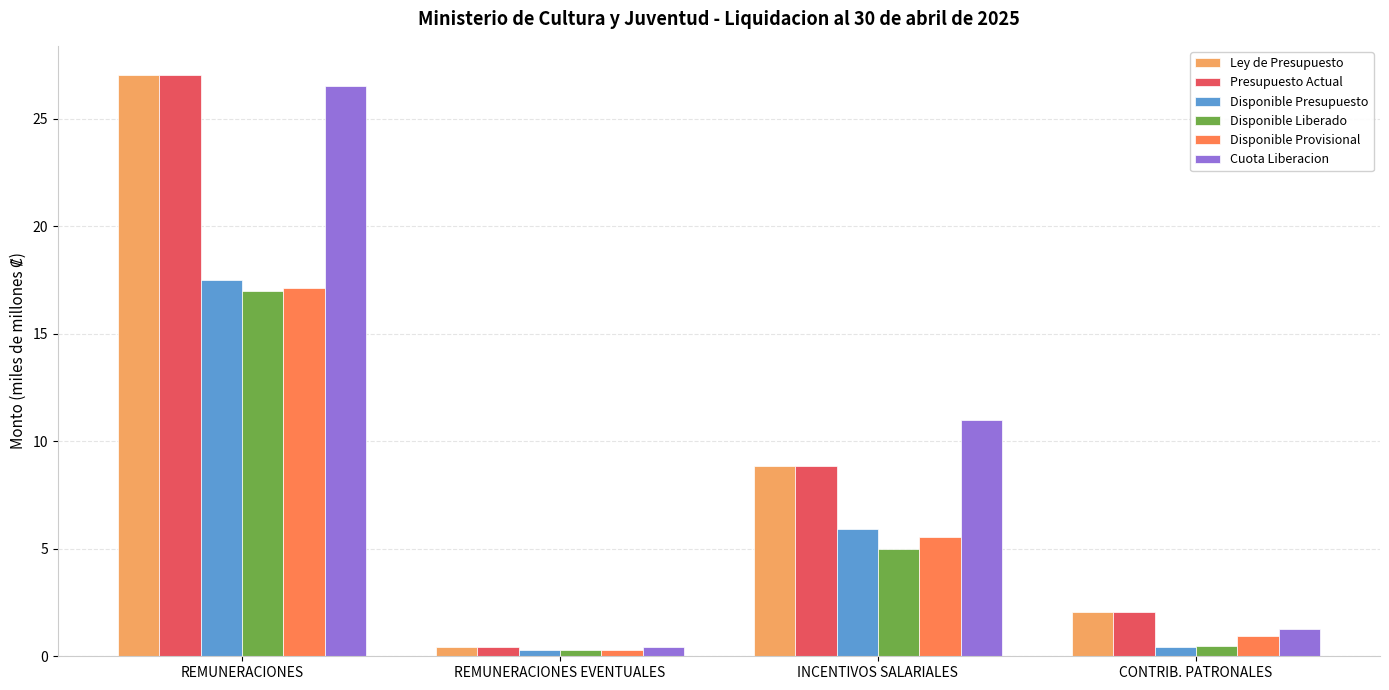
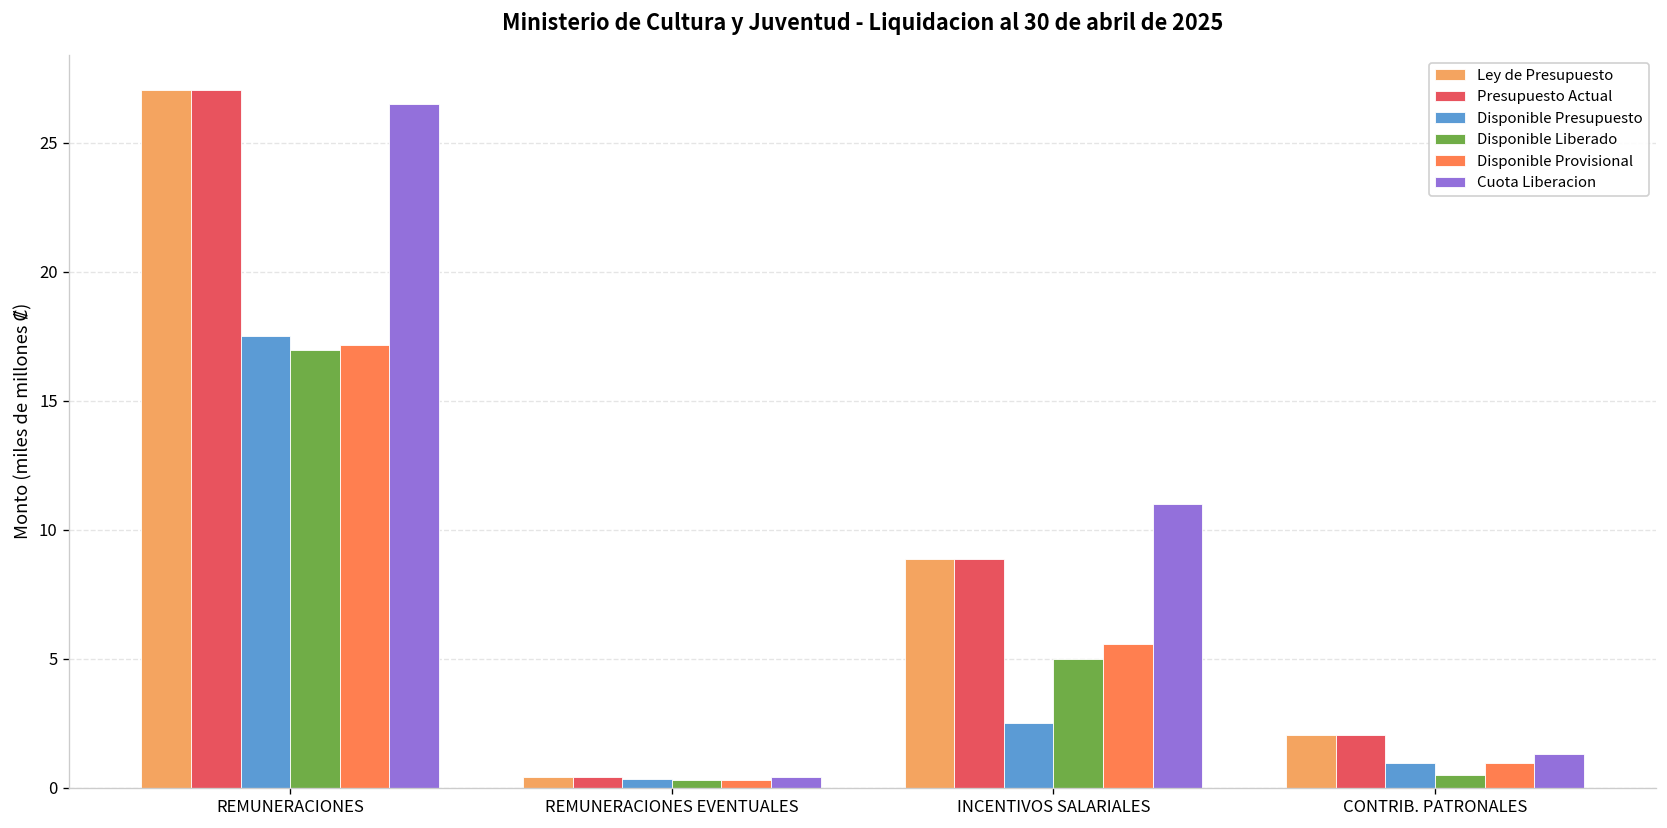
  {
    "Disponible Presupuesto": {
      "REMUNERACIONES": 17.5,
      "REMUNERACIONES EVENTUALES": 0.3,
-     "INCENTIVOS SALARIALES": 5.9,
-     "CONTRIB. PATRONALES": 0.4
+     "INCENTIVOS SALARIALES": 2.5,
+     "CONTRIB. PATRONALES": 1.0
    },
    "Disponible Liberado": {
      "REMUNERACIONES": 17.0,
      "REMUNERACIONES EVENTUALES": 0.3,
      "INCENTIVOS SALARIALES": 5.0,
      "CONTRIB. PATRONALES": 0.5
    },
    "Cuota Liberacion": {
      "REMUNERACIONES": 26.5,
      "REMUNERACIONES EVENTUALES": 0.4,
      "INCENTIVOS SALARIALES": 11.0,
      "CONTRIB. PATRONALES": 1.3
    }
  }
